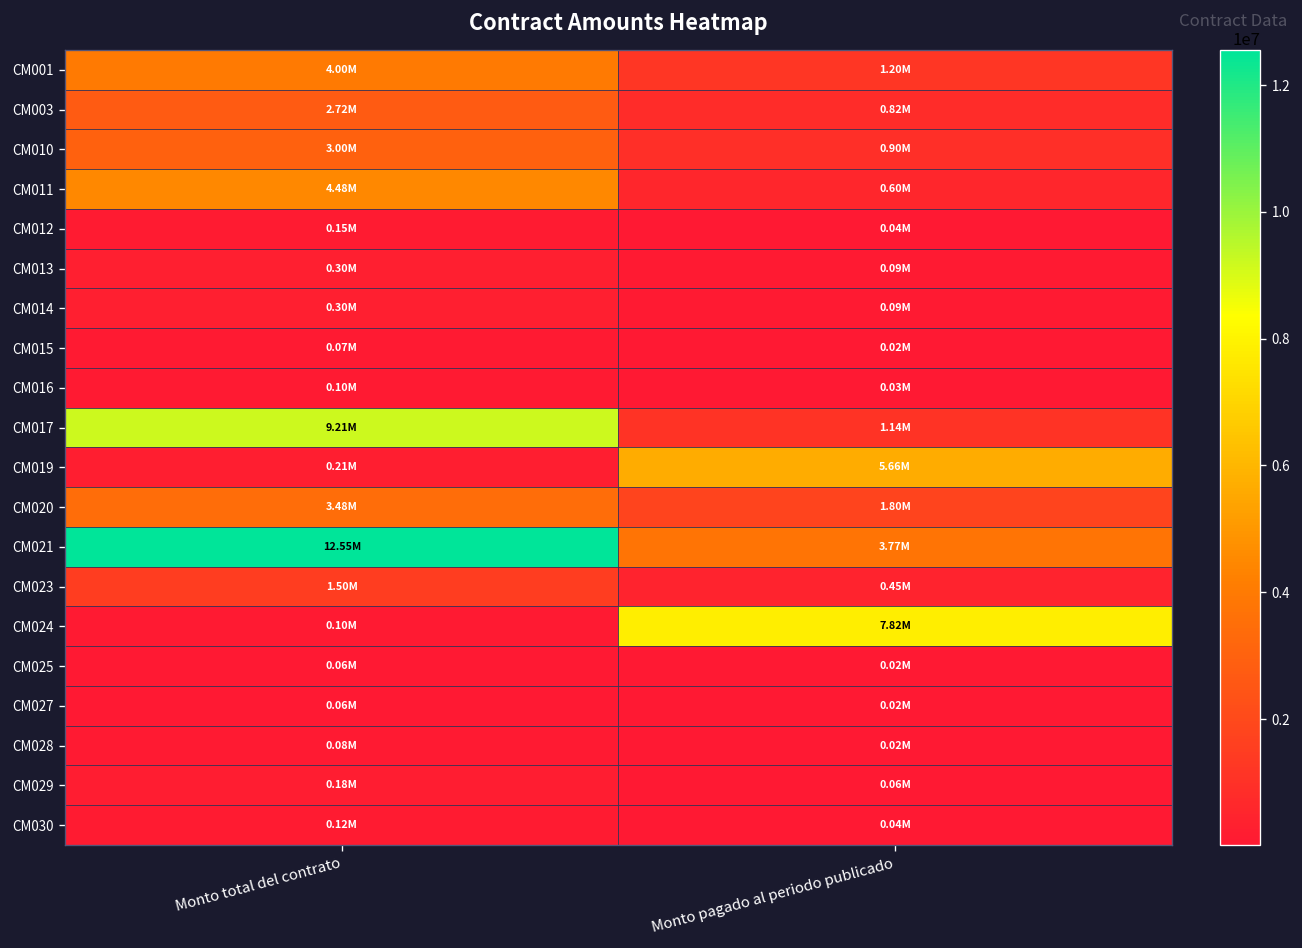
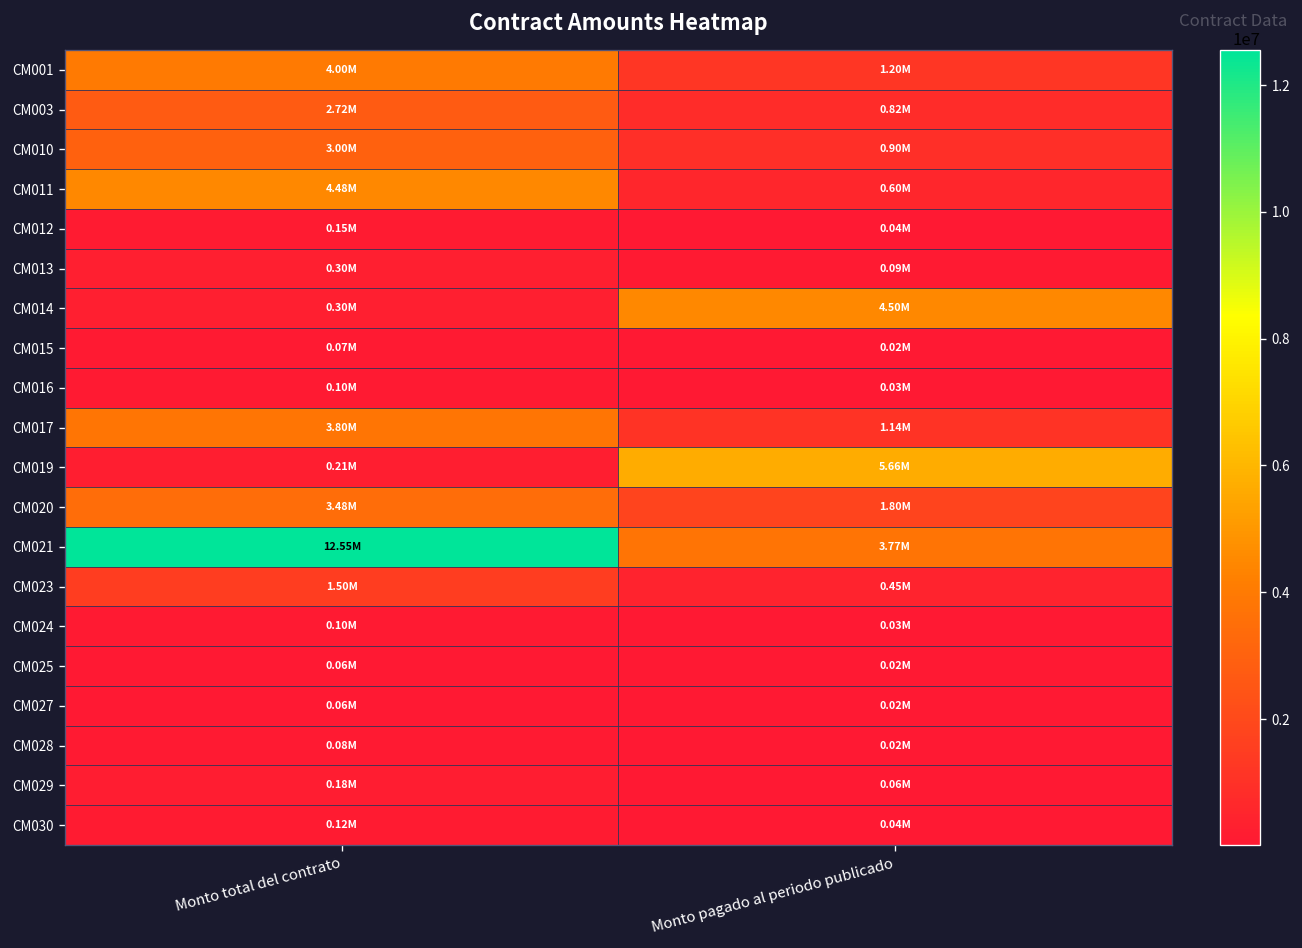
  {
    "CM001": {
      "Monto total del contrato": "4.00M",
      "Monto pagado al periodo publicado": "1.20M"
    },
    "CM003": {
      "Monto total del contrato": "2.72M",
      "Monto pagado al periodo publicado": "0.82M"
    },
    "CM010": {
      "Monto total del contrato": "3.00M",
      "Monto pagado al periodo publicado": "0.90M"
    },
    "CM011": {
      "Monto total del contrato": "4.48M",
      "Monto pagado al periodo publicado": "0.60M"
    },
    "CM012": {
      "Monto total del contrato": "0.15M",
      "Monto pagado al periodo publicado": "0.04M"
    },
    "CM013": {
      "Monto total del contrato": "0.30M",
      "Monto pagado al periodo publicado": "0.09M"
    },
    "CM014": {
      "Monto total del contrato": "0.30M",
-     "Monto pagado al periodo publicado": "0.09M"
+     "Monto pagado al periodo publicado": "4.50M"
    },
    "CM015": {
      "Monto total del contrato": "0.07M",
      "Monto pagado al periodo publicado": "0.02M"
    },
    "CM016": {
      "Monto total del contrato": "0.10M",
      "Monto pagado al periodo publicado": "0.03M"
    },
    "CM017": {
-     "Monto total del contrato": "9.21M",
+     "Monto total del contrato": "3.80M",
      "Monto pagado al periodo publicado": "1.14M"
    },
    "CM019": {
      "Monto total del contrato": "0.21M",
      "Monto pagado al periodo publicado": "5.66M"
    },
    "CM020": {
      "Monto total del contrato": "3.48M",
      "Monto pagado al periodo publicado": "1.80M"
    },
    "CM021": {
      "Monto total del contrato": "12.55M",
      "Monto pagado al periodo publicado": "3.77M"
    },
    "CM023": {
      "Monto total del contrato": "1.50M",
      "Monto pagado al periodo publicado": "0.45M"
    },
    "CM024": {
      "Monto total del contrato": "0.10M",
-     "Monto pagado al periodo publicado": "7.82M"
+     "Monto pagado al periodo publicado": "0.03M"
    },
    "CM025": {
      "Monto total del contrato": "0.06M",
      "Monto pagado al periodo publicado": "0.02M"
    },
    "CM027": {
      "Monto total del contrato": "0.06M",
      "Monto pagado al periodo publicado": "0.02M"
    },
    "CM028": {
      "Monto total del contrato": "0.08M",
      "Monto pagado al periodo publicado": "0.02M"
    },
    "CM029": {
      "Monto total del contrato": "0.18M",
      "Monto pagado al periodo publicado": "0.06M"
    },
    "CM030": {
      "Monto total del contrato": "0.12M",
      "Monto pagado al periodo publicado": "0.04M"
    }
  }
